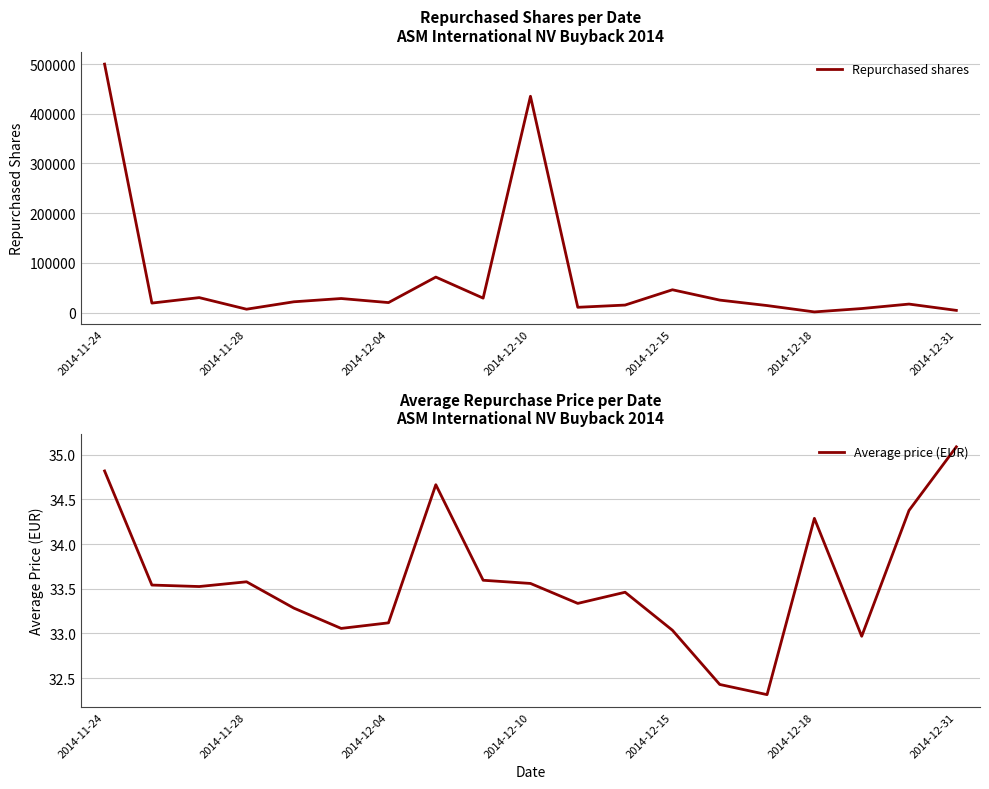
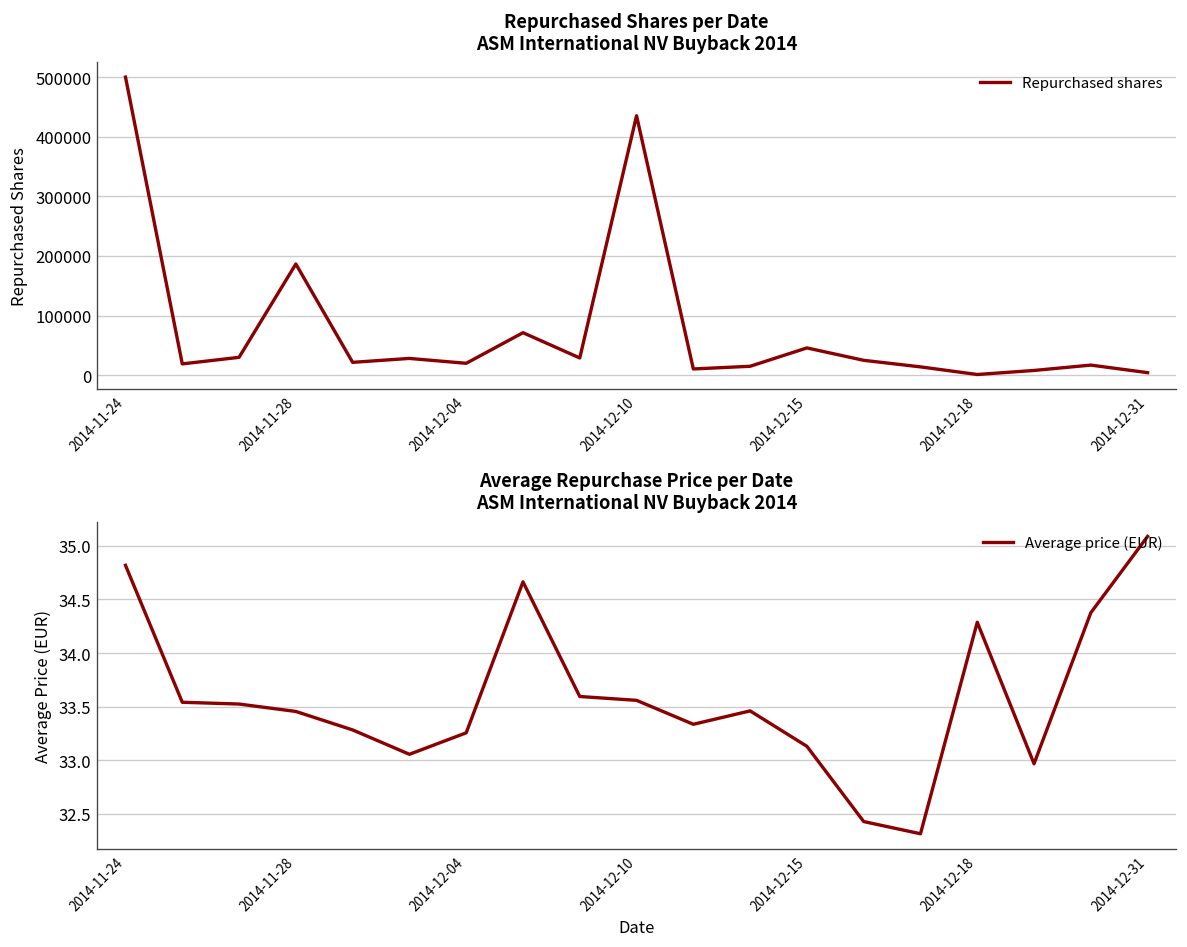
  {
    "Repurchased Shares per Date ASM International NV Buyback 2014": {
      "2014-11-24": 500000,
-     "2014-11-28": 10000,
+     "2014-11-28": 190000,
      "2014-12-04": 20000,
      "2014-12-10": 440000,
      "2014-12-15": 50000,
      "2014-12-18": 0,
      "2014-12-31": 0
    },
    "Average Repurchase Price per Date ASM International NV Buyback 2014": {
      "2014-11-24": 34.8,
-     "2014-11-28": 33.6,
-     "2014-12-04": 33.1,
+     "2014-11-28": 33.5,
+     "2014-12-04": 33.3,
      "2014-12-10": 33.6,
-     "2014-12-15": 33.0,
+     "2014-12-15": 33.1,
      "2014-12-18": 34.3,
      "2014-12-31": 35.1
    }
  }
